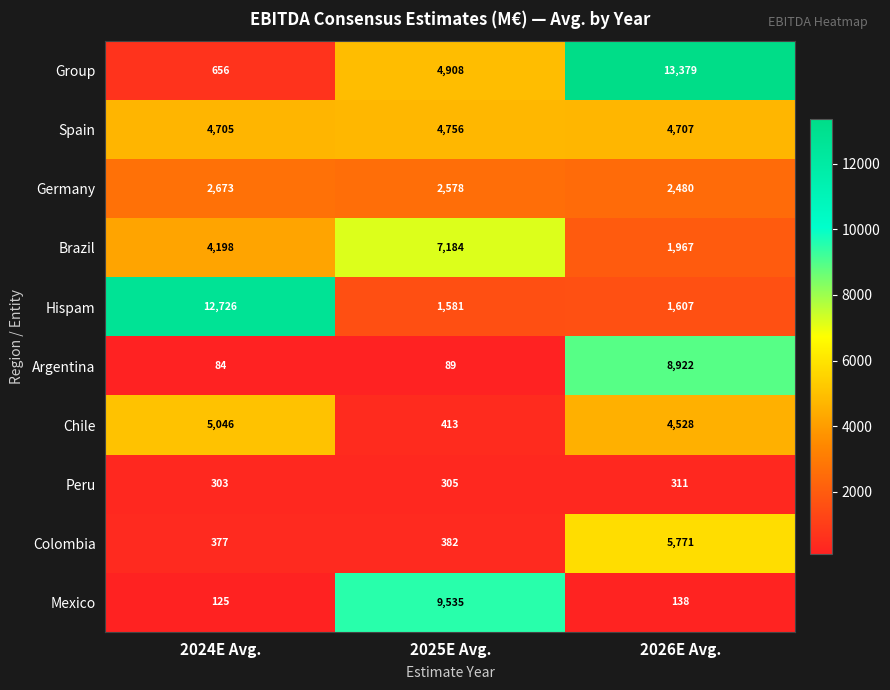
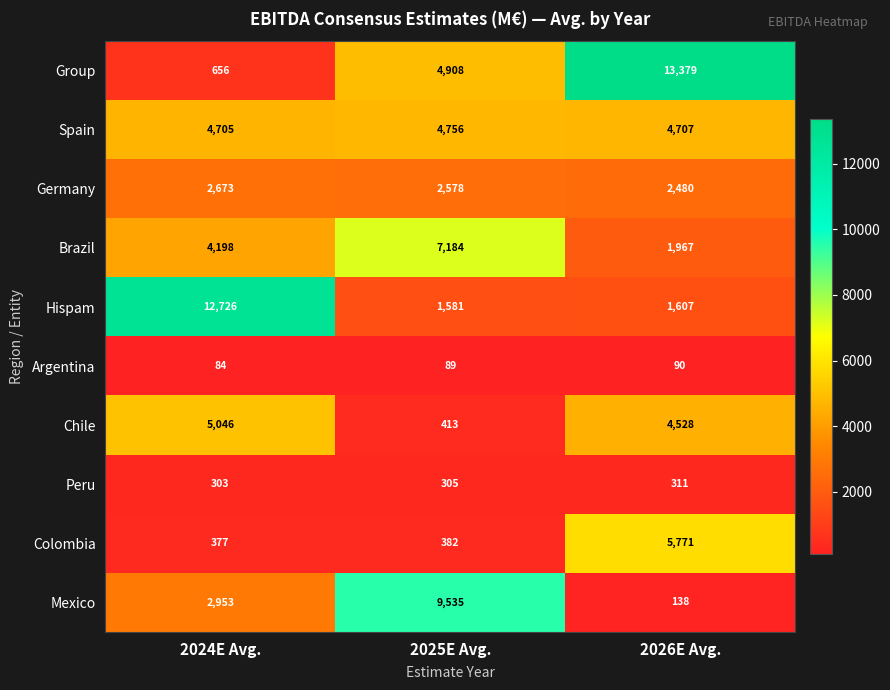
  {
    "Group": {
      "2024E Avg.": "656",
      "2025E Avg.": "4,908",
      "2026E Avg.": "13,379"
    },
    "Spain": {
      "2024E Avg.": "4,705",
      "2025E Avg.": "4,756",
      "2026E Avg.": "4,707"
    },
    "Germany": {
      "2024E Avg.": "2,673",
      "2025E Avg.": "2,578",
      "2026E Avg.": "2,480"
    },
    "Brazil": {
      "2024E Avg.": "4,198",
      "2025E Avg.": "7,184",
      "2026E Avg.": "1,967"
    },
    "Hispam": {
      "2024E Avg.": "12,726",
      "2025E Avg.": "1,581",
      "2026E Avg.": "1,607"
    },
    "Argentina": {
      "2024E Avg.": "84",
      "2025E Avg.": "89",
-     "2026E Avg.": "8,922"
+     "2026E Avg.": "90"
    },
    "Chile": {
      "2024E Avg.": "5,046",
      "2025E Avg.": "413",
      "2026E Avg.": "4,528"
    },
    "Peru": {
      "2024E Avg.": "303",
      "2025E Avg.": "305",
      "2026E Avg.": "311"
    },
    "Colombia": {
      "2024E Avg.": "377",
      "2025E Avg.": "382",
      "2026E Avg.": "5,771"
    },
    "Mexico": {
-     "2024E Avg.": "125",
+     "2024E Avg.": "2,953",
      "2025E Avg.": "9,535",
      "2026E Avg.": "138"
    }
  }
